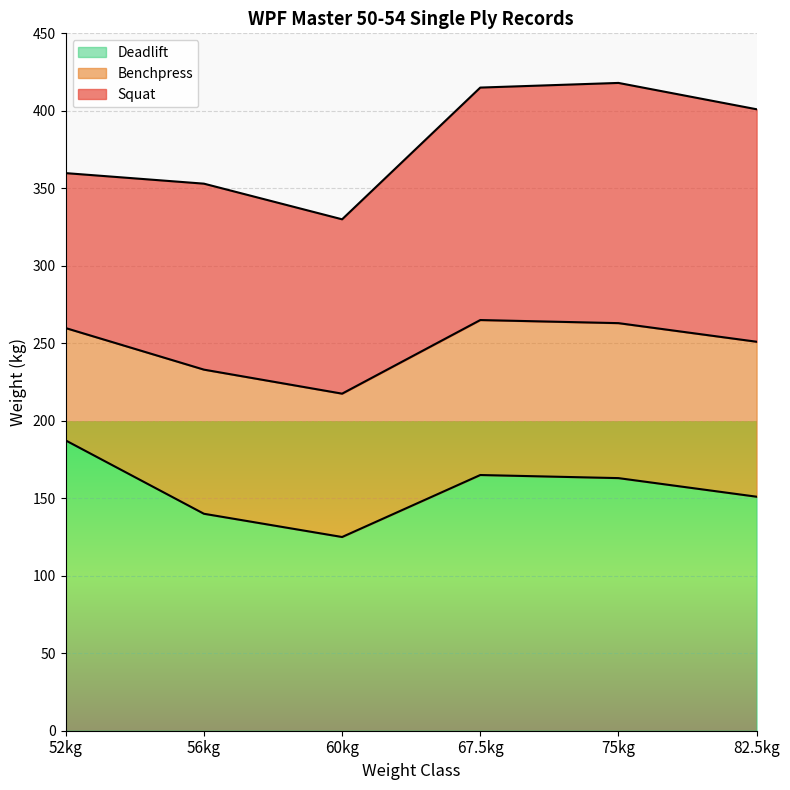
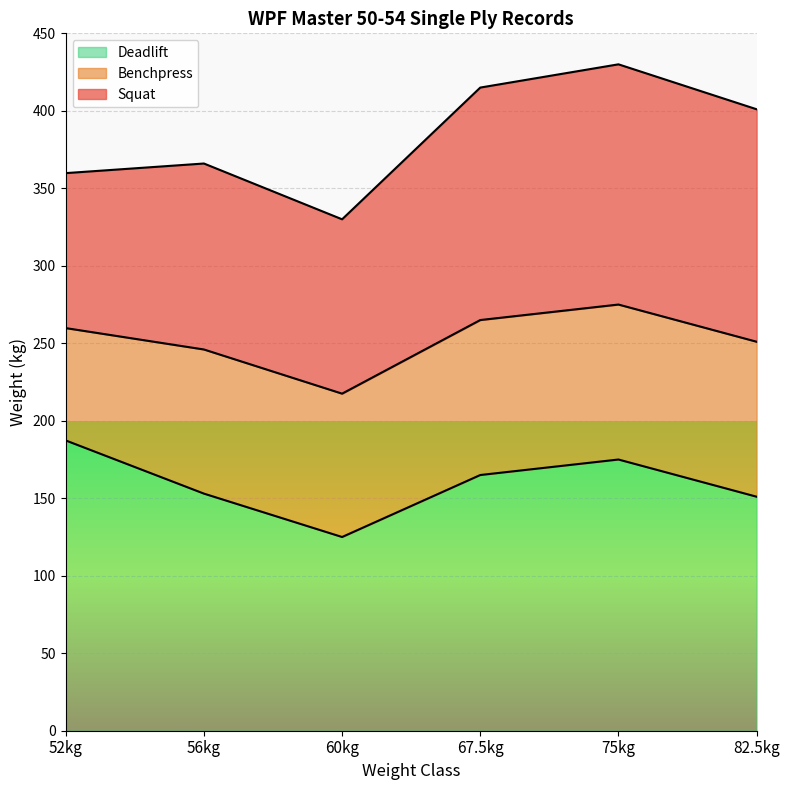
  {
    "Deadlift": {
      "52kg": 187,
-     "56kg": 140,
+     "56kg": 153,
      "60kg": 125,
      "67.5kg": 165,
-     "75kg": 163,
+     "75kg": 175,
      "82.5kg": 151
    }
  }
